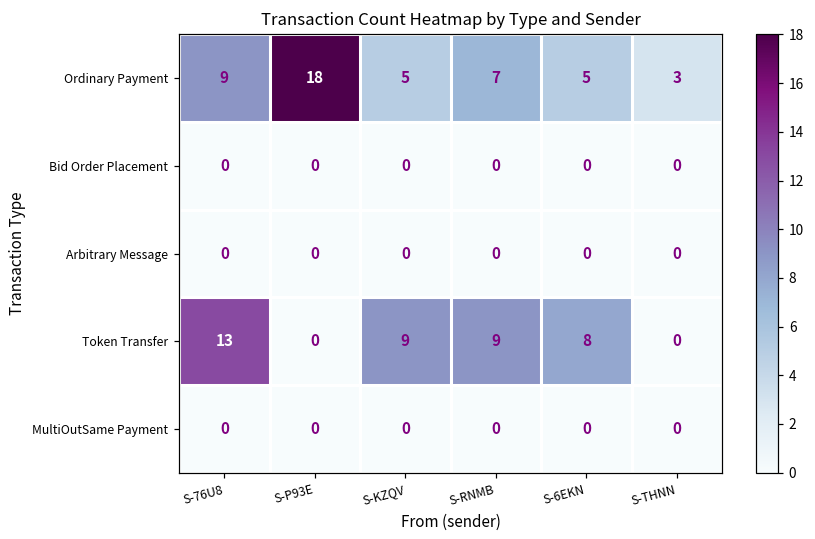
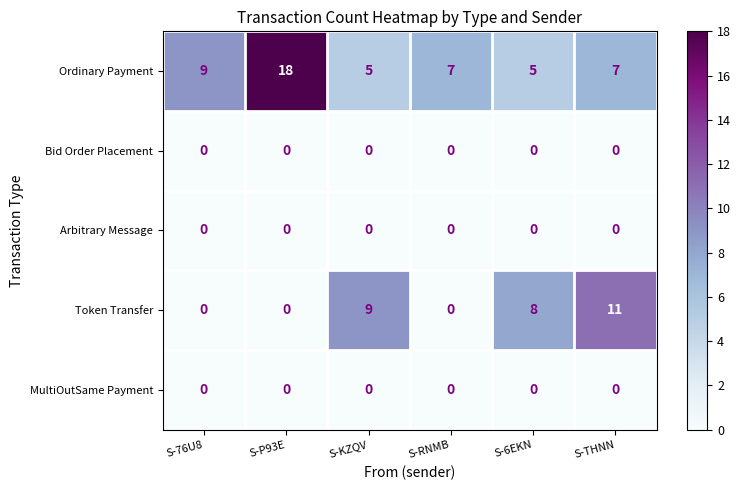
  {
    "Ordinary Payment": {
      "S-76U8": 9,
      "S-P93E": 18,
      "S-KZQV": 5,
      "S-RNMB": 7,
      "S-6EKN": 5,
-     "S-THNN": 3
+     "S-THNN": 7
    },
    "Bid Order Placement": {
      "S-76U8": 0,
      "S-P93E": 0,
      "S-KZQV": 0,
      "S-RNMB": 0,
      "S-6EKN": 0,
      "S-THNN": 0
    },
    "Arbitrary Message": {
      "S-76U8": 0,
      "S-P93E": 0,
      "S-KZQV": 0,
      "S-RNMB": 0,
      "S-6EKN": 0,
      "S-THNN": 0
    },
    "Token Transfer": {
-     "S-76U8": 13,
+     "S-76U8": 0,
      "S-P93E": 0,
      "S-KZQV": 9,
-     "S-RNMB": 9,
+     "S-RNMB": 0,
      "S-6EKN": 8,
-     "S-THNN": 0
+     "S-THNN": 11
    },
    "MultiOutSame Payment": {
      "S-76U8": 0,
      "S-P93E": 0,
      "S-KZQV": 0,
      "S-RNMB": 0,
      "S-6EKN": 0,
      "S-THNN": 0
    }
  }
